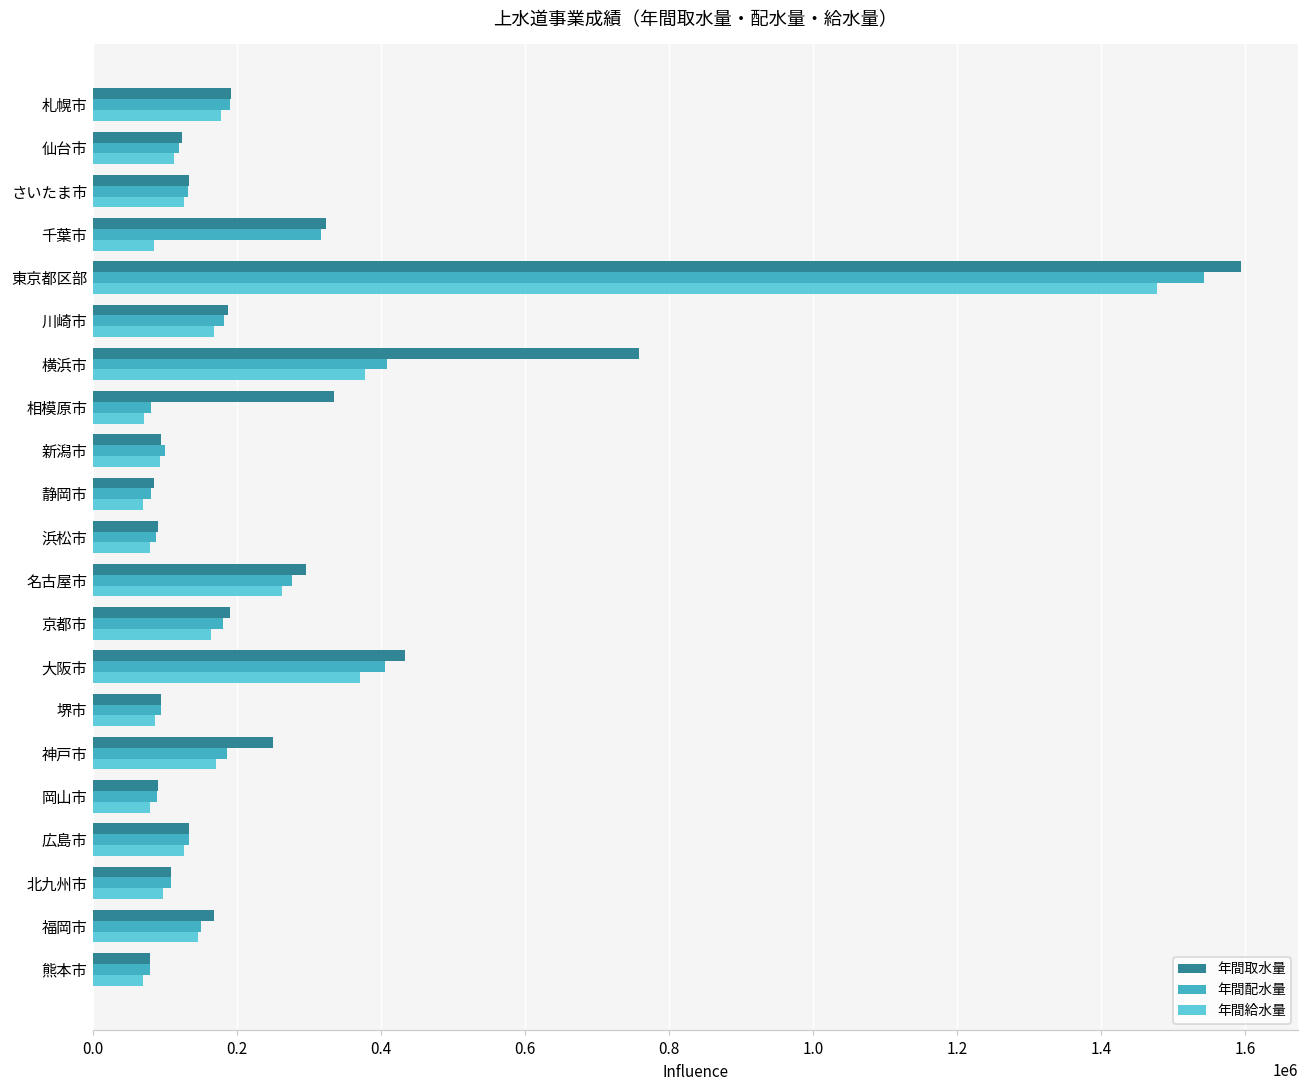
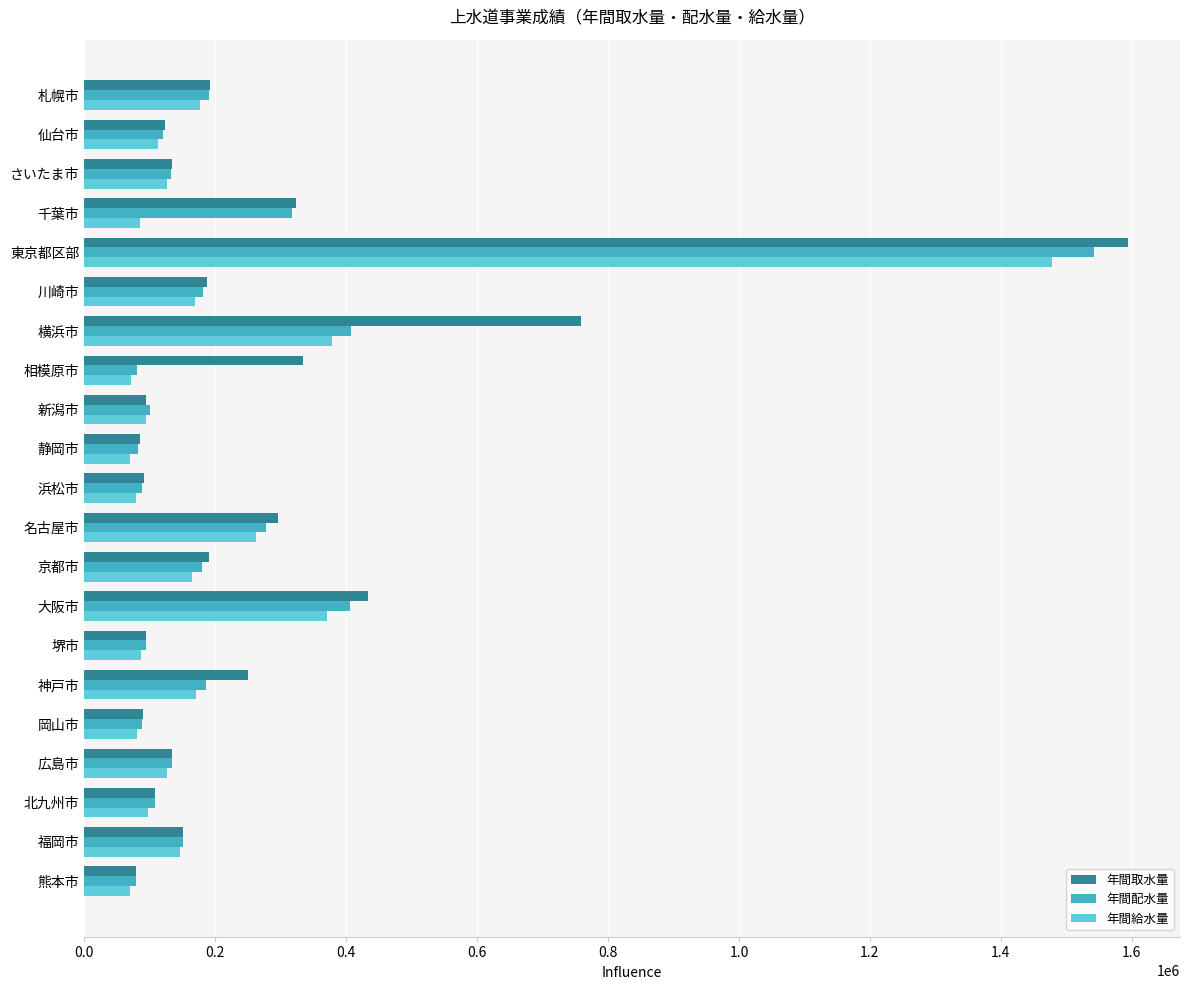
  {
    "年間取水量": {
      "札幌市": 190000,
      "仙台市": 120000,
      "さいたま市": 130000,
      "千葉市": 320000,
      "東京都区部": 1590000,
      "川崎市": 190000,
      "横浜市": 760000,
      "相模原市": 330000,
      "新潟市": 90000,
      "静岡市": 80000,
      "浜松市": 90000,
      "名古屋市": 300000,
      "京都市": 190000,
      "大阪市": 430000,
      "堺市": 90000,
      "神戸市": 250000,
      "岡山市": 90000,
      "広島市": 130000,
      "北九州市": 110000,
-     "福岡市": 170000,
+     "福岡市": 150000,
      "熊本市": 80000
    }
  }
